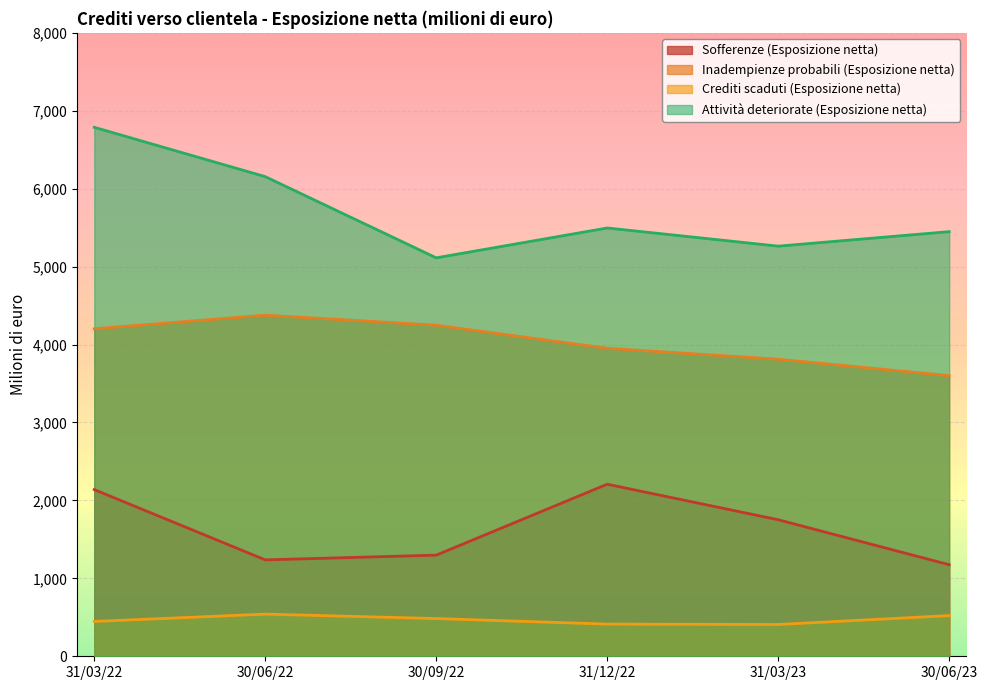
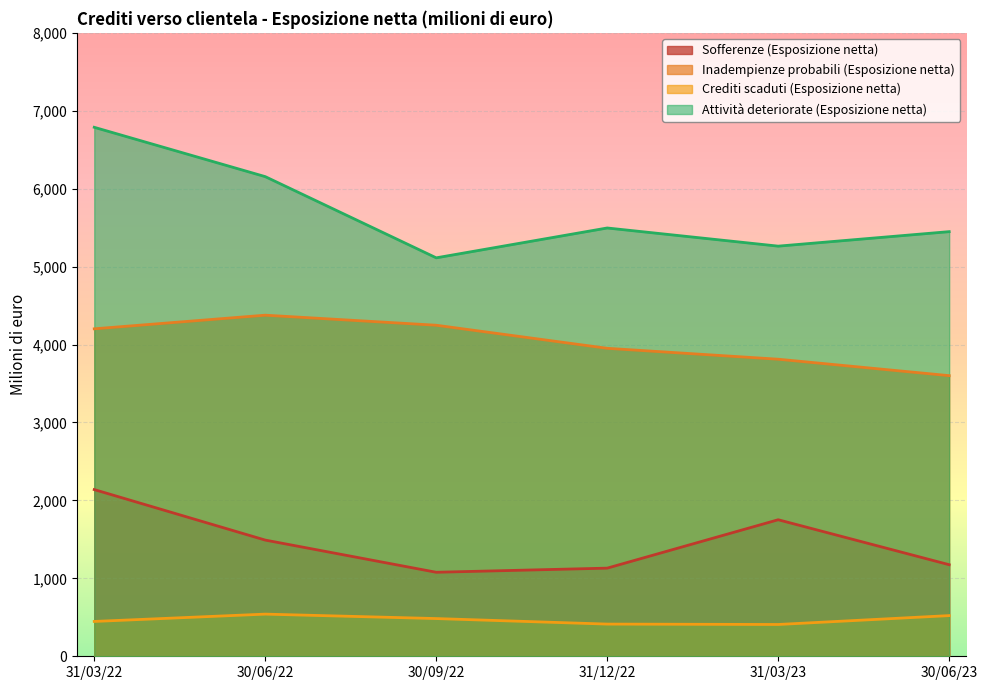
  {
    "Sofferenze (Esposizione netta)": {
      "31/03/22": "2,100",
-     "30/06/22": "1,200",
-     "30/09/22": "1,300",
-     "31/12/22": "2,200",
+     "30/06/22": "1,500",
+     "30/09/22": "1,100",
+     "31/12/22": "1,100",
      "31/03/23": "1,800",
      "30/06/23": "1,200"
    },
    "Attività deteriorate (Esposizione netta)": {
      "31/03/22": "6,800",
      "30/06/22": "6,200",
      "30/09/22": "5,100",
      "31/12/22": "5,500",
      "31/03/23": "5,300",
      "30/06/23": "5,400"
    }
  }
